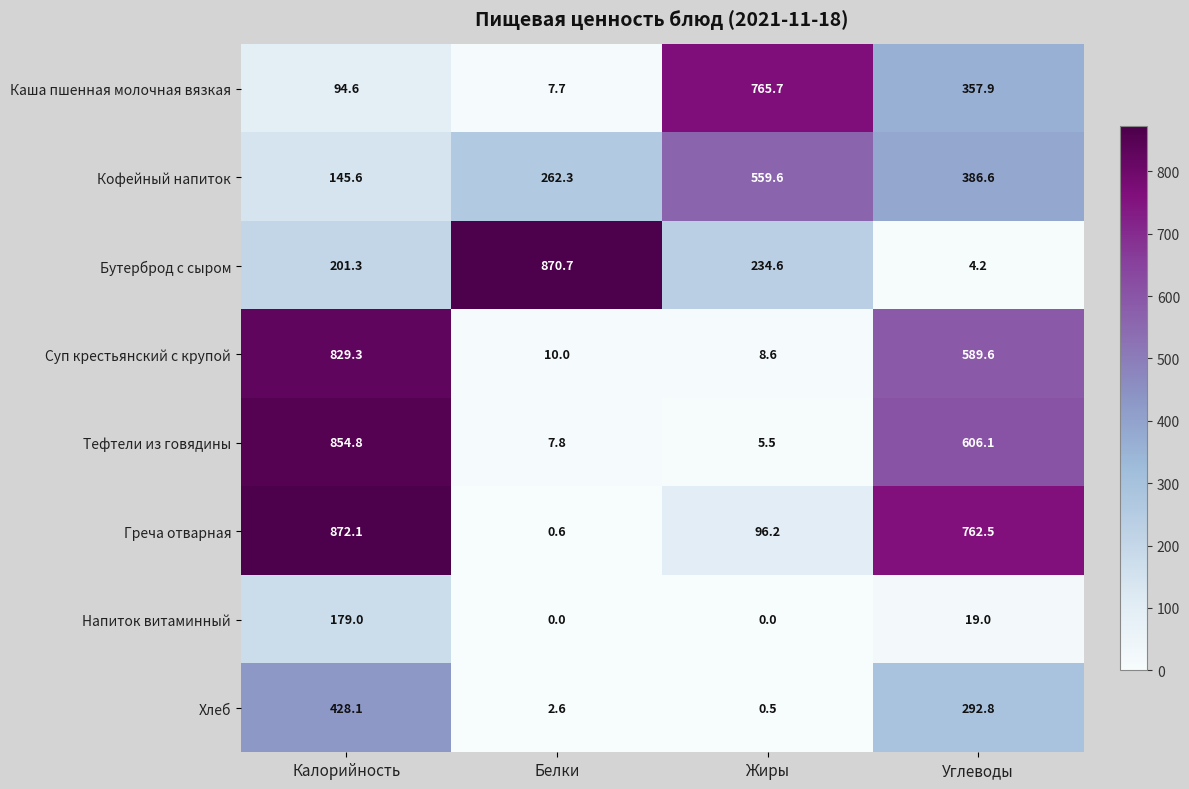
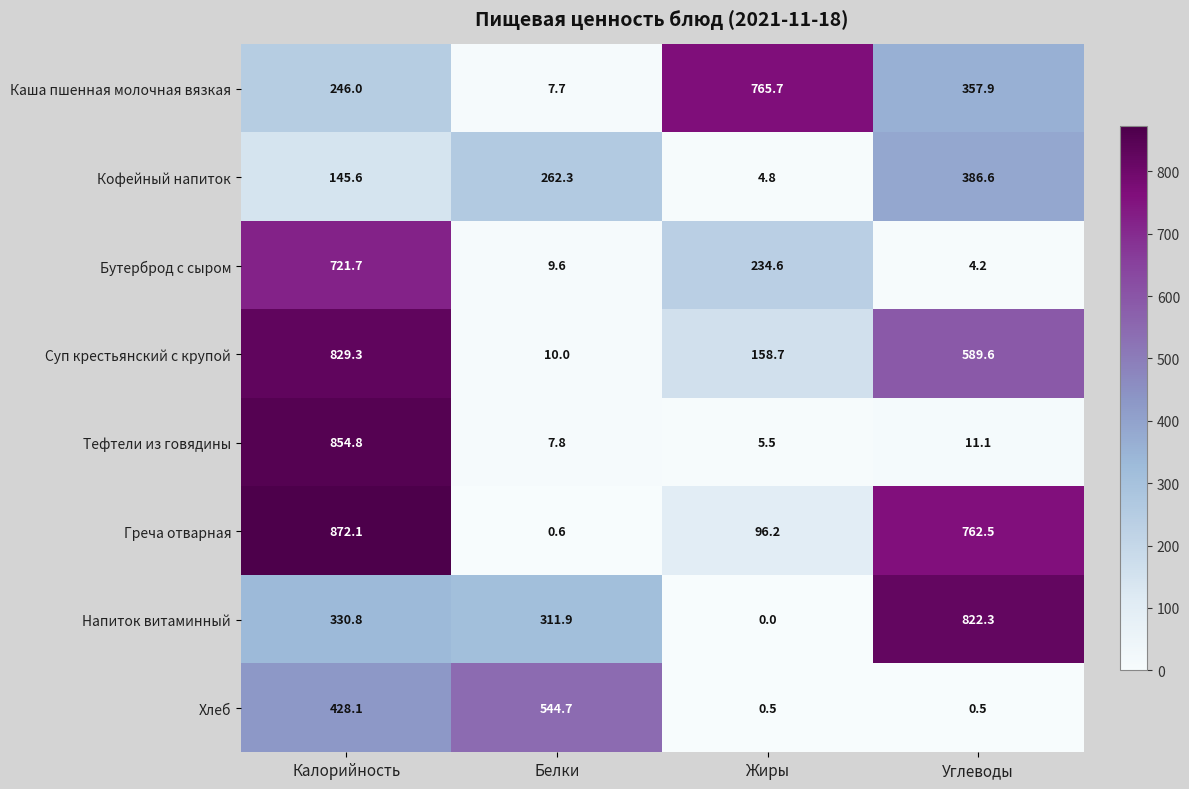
  {
    "Каша пшенная молочная вязкая": {
-     "Калорийность": 94.6,
+     "Калорийность": 246.0,
      "Белки": 7.7,
      "Жиры": 765.7,
      "Углеводы": 357.9
    },
    "Кофейный напиток": {
      "Калорийность": 145.6,
      "Белки": 262.3,
-     "Жиры": 559.6,
+     "Жиры": 4.8,
      "Углеводы": 386.6
    },
    "Бутерброд с сыром": {
-     "Калорийность": 201.3,
-     "Белки": 870.7,
+     "Калорийность": 721.7,
+     "Белки": 9.6,
      "Жиры": 234.6,
      "Углеводы": 4.2
    },
    "Суп крестьянский с крупой": {
      "Калорийность": 829.3,
      "Белки": 10.0,
-     "Жиры": 8.6,
+     "Жиры": 158.7,
      "Углеводы": 589.6
    },
    "Тефтели из говядины": {
      "Калорийность": 854.8,
      "Белки": 7.8,
      "Жиры": 5.5,
-     "Углеводы": 606.1
+     "Углеводы": 11.1
    },
    "Греча отварная": {
      "Калорийность": 872.1,
      "Белки": 0.6,
      "Жиры": 96.2,
      "Углеводы": 762.5
    },
    "Напиток витаминный": {
-     "Калорийность": 179.0,
-     "Белки": 0.0,
+     "Калорийность": 330.8,
+     "Белки": 311.9,
      "Жиры": 0.0,
-     "Углеводы": 19.0
+     "Углеводы": 822.3
    },
    "Хлеб": {
      "Калорийность": 428.1,
-     "Белки": 2.6,
+     "Белки": 544.7,
      "Жиры": 0.5,
-     "Углеводы": 292.8
+     "Углеводы": 0.5
    }
  }
